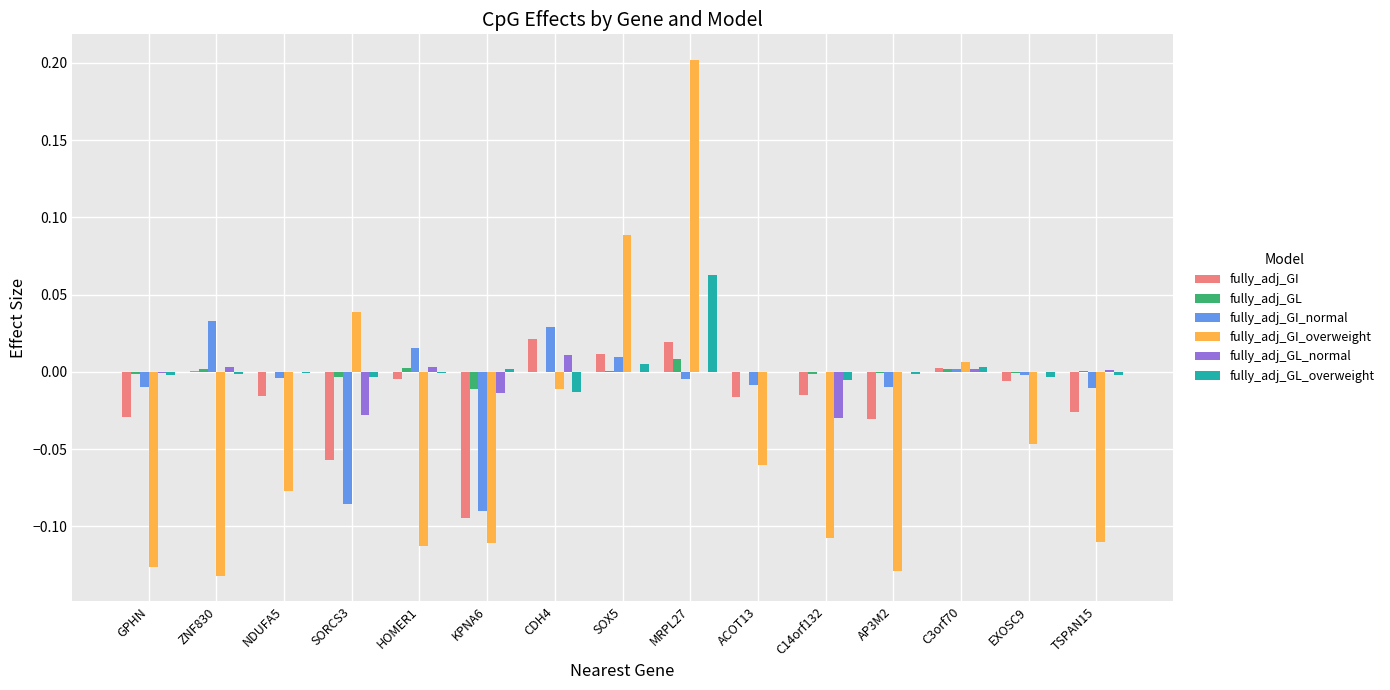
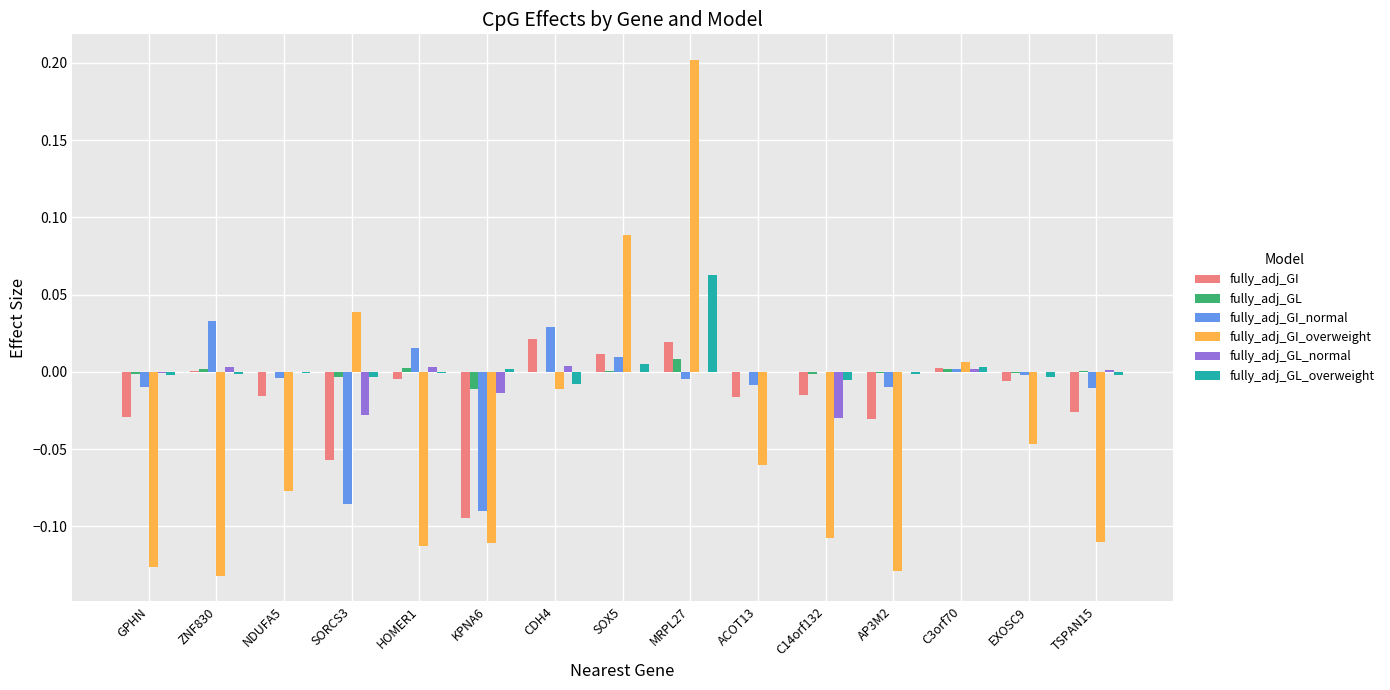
  {
    "fully_adj_GI": {
      "GPHN": -0.029,
      "NDUFA5": -0.015,
      "SORCS3": -0.057,
      "HOMER1": -0.005,
      "KPNA6": -0.094,
      "CDH4": 0.021,
      "SOX5": 0.012,
      "MRPL27": 0.019,
      "ACOT13": -0.016,
      "C14orf132": -0.015,
      "AP3M2": -0.031,
      "C3orf70": 0.003,
      "EXOSC9": -0.006,
      "TSPAN15": -0.026
    },
    "fully_adj_GL": {
      "ZNF830": 0.002,
      "SORCS3": -0.003,
      "HOMER1": 0.002,
      "KPNA6": -0.011,
      "MRPL27": 0.008,
      "C3orf70": 0.002
    },
    "fully_adj_GI_normal": {
      "GPHN": -0.010,
      "ZNF830": 0.033,
      "NDUFA5": -0.004,
      "SORCS3": -0.085,
      "HOMER1": 0.016,
      "KPNA6": -0.090,
      "CDH4": 0.029,
      "SOX5": 0.010,
      "MRPL27": -0.005,
      "ACOT13": -0.008,
      "AP3M2": -0.010,
      "C3orf70": 0.002,
      "EXOSC9": -0.002,
      "TSPAN15": -0.011
    },
    "fully_adj_GI_overweight": {
      "GPHN": -0.126,
      "ZNF830": -0.132,
      "NDUFA5": -0.077,
      "SORCS3": 0.039,
      "HOMER1": -0.113,
      "KPNA6": -0.111,
      "CDH4": -0.011,
      "SOX5": 0.089,
      "MRPL27": 0.202,
      "ACOT13": -0.061,
      "C14orf132": -0.107,
      "AP3M2": -0.129,
      "C3orf70": 0.007,
      "EXOSC9": -0.047,
      "TSPAN15": -0.110
    },
    "fully_adj_GL_normal": {
      "ZNF830": 0.003,
      "SORCS3": -0.028,
      "HOMER1": 0.003,
      "KPNA6": -0.014,
-     "CDH4": 0.011,
+     "CDH4": 0.004,
      "C14orf132": -0.030,
      "C3orf70": 0.002
    },
    "fully_adj_GL_overweight": {
      "GPHN": -0.002,
      "SORCS3": -0.003,
      "KPNA6": 0.002,
-     "CDH4": -0.013,
+     "CDH4": -0.008,
      "SOX5": 0.005,
      "MRPL27": 0.062,
      "C14orf132": -0.005,
      "AP3M2": -0.002,
      "C3orf70": 0.003,
      "EXOSC9": -0.003,
      "TSPAN15": -0.002
    }
  }
